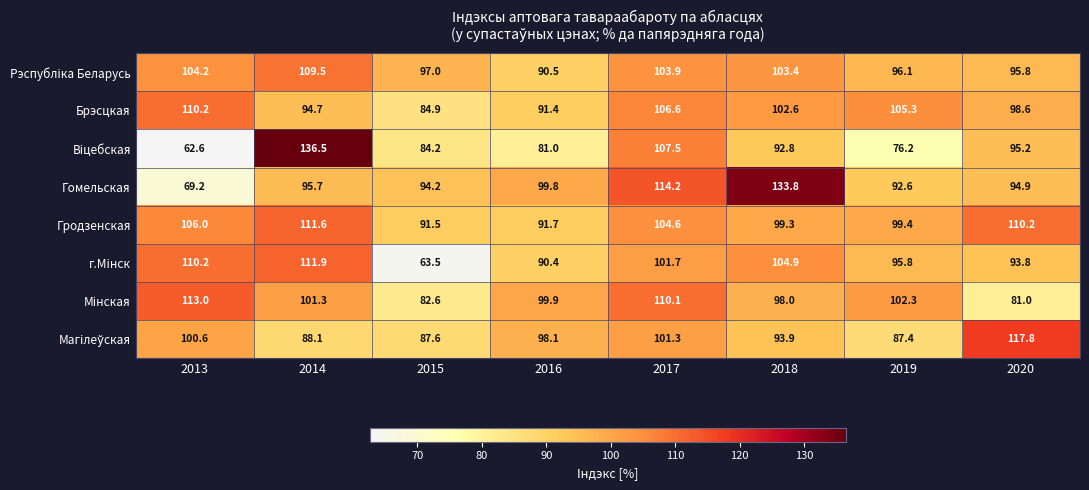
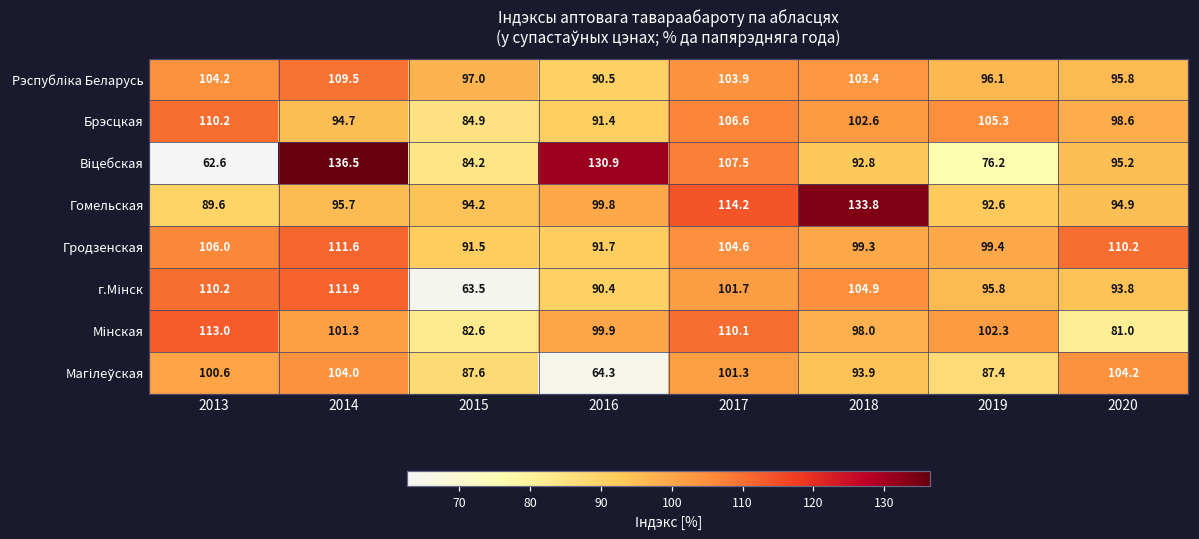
  {
    "Рэспубліка Беларусь": {
      "2013": 104.2,
      "2014": 109.5,
      "2015": 97.0,
      "2016": 90.5,
      "2017": 103.9,
      "2018": 103.4,
      "2019": 96.1,
      "2020": 95.8
    },
    "Брэсцкая": {
      "2013": 110.2,
      "2014": 94.7,
      "2015": 84.9,
      "2016": 91.4,
      "2017": 106.6,
      "2018": 102.6,
      "2019": 105.3,
      "2020": 98.6
    },
    "Віцебская": {
      "2013": 62.6,
      "2014": 136.5,
      "2015": 84.2,
-     "2016": 81.0,
+     "2016": 130.9,
      "2017": 107.5,
      "2018": 92.8,
      "2019": 76.2,
      "2020": 95.2
    },
    "Гомельская": {
-     "2013": 69.2,
+     "2013": 89.6,
      "2014": 95.7,
      "2015": 94.2,
      "2016": 99.8,
      "2017": 114.2,
      "2018": 133.8,
      "2019": 92.6,
      "2020": 94.9
    },
    "Гродзенская": {
      "2013": 106.0,
      "2014": 111.6,
      "2015": 91.5,
      "2016": 91.7,
      "2017": 104.6,
      "2018": 99.3,
      "2019": 99.4,
      "2020": 110.2
    },
    "г.Мінск": {
      "2013": 110.2,
      "2014": 111.9,
      "2015": 63.5,
      "2016": 90.4,
      "2017": 101.7,
      "2018": 104.9,
      "2019": 95.8,
      "2020": 93.8
    },
    "Мінская": {
      "2013": 113.0,
      "2014": 101.3,
      "2015": 82.6,
      "2016": 99.9,
      "2017": 110.1,
      "2018": 98.0,
      "2019": 102.3,
      "2020": 81.0
    },
    "Магілеўская": {
      "2013": 100.6,
-     "2014": 88.1,
+     "2014": 104.0,
      "2015": 87.6,
-     "2016": 98.1,
+     "2016": 64.3,
      "2017": 101.3,
      "2018": 93.9,
      "2019": 87.4,
-     "2020": 117.8
+     "2020": 104.2
    }
  }
